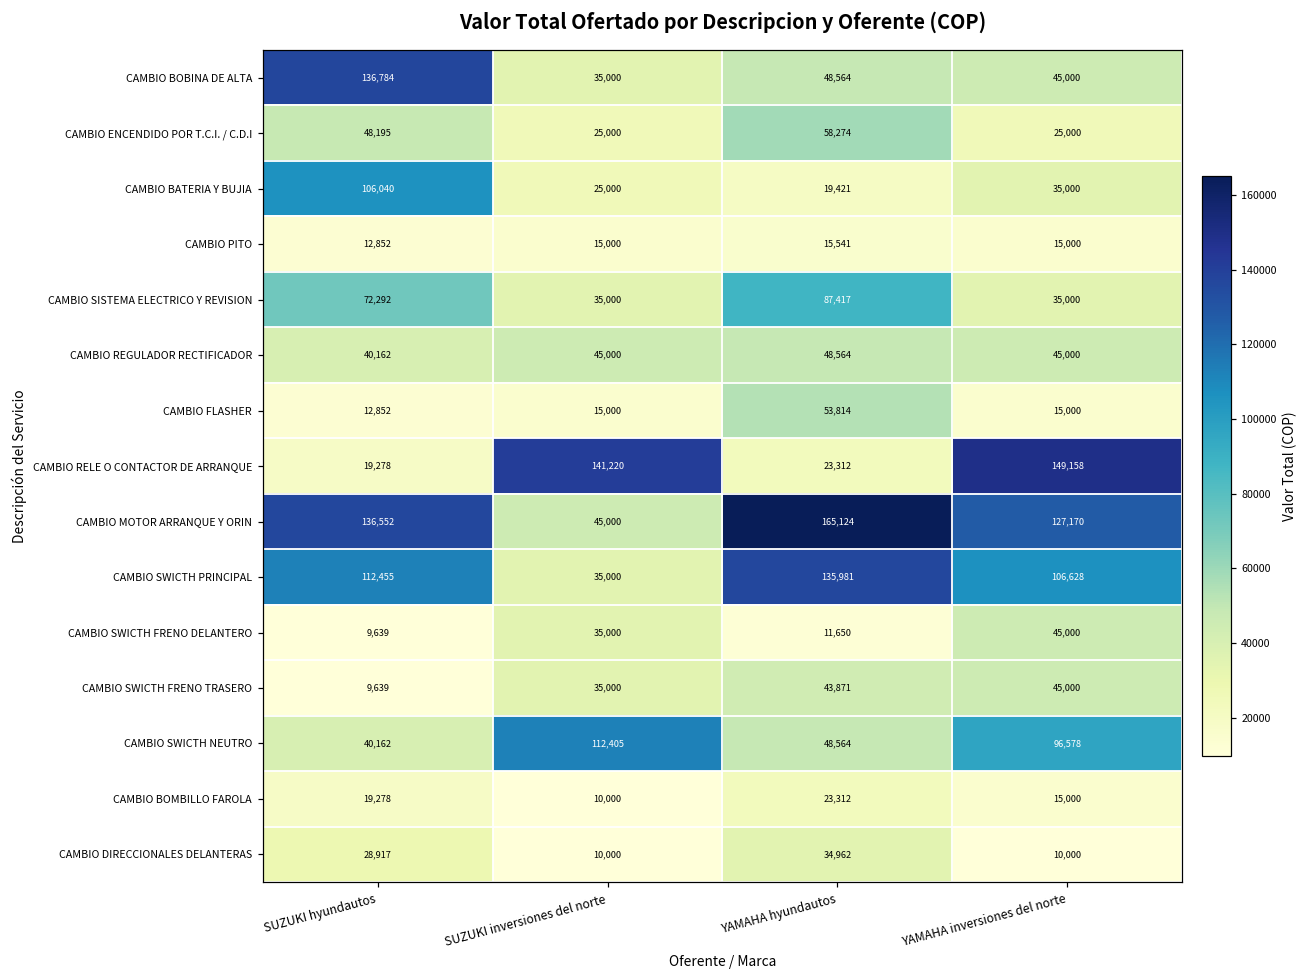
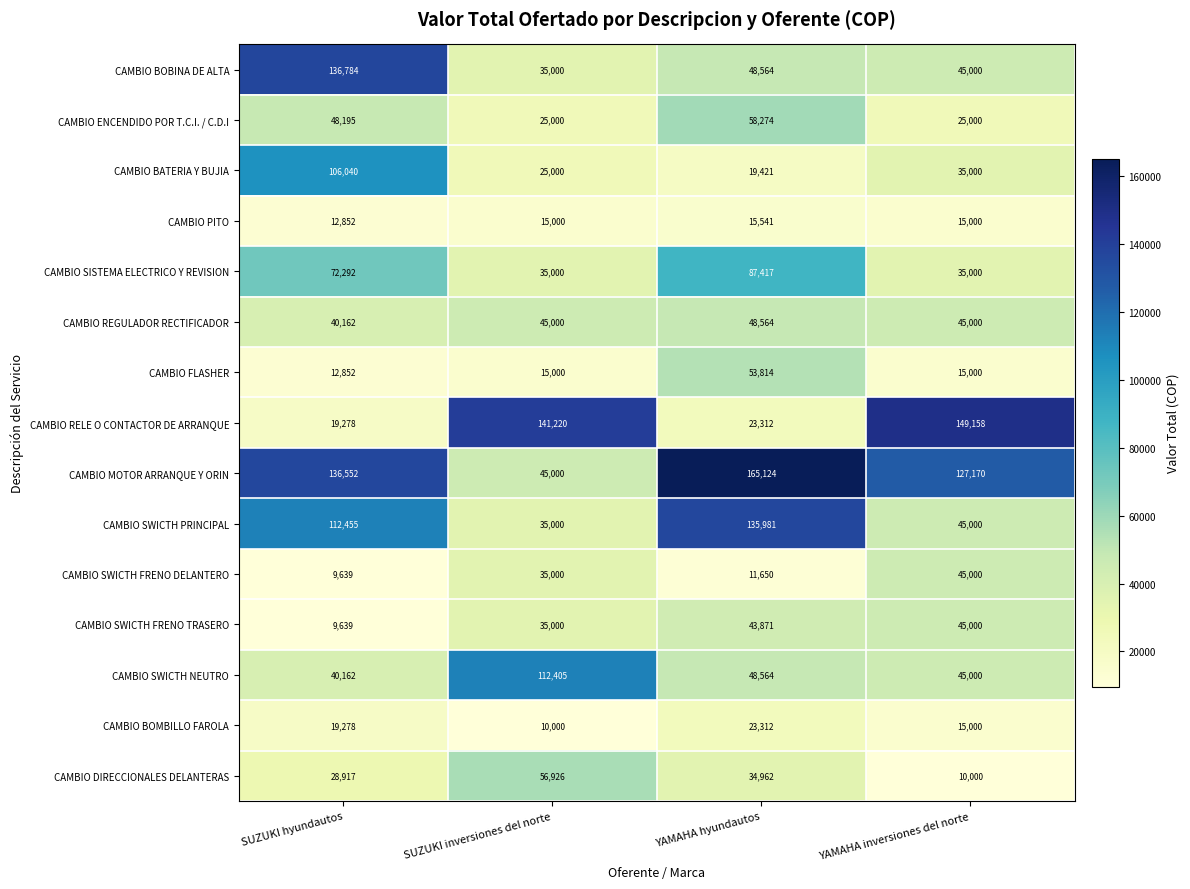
  {
    "CAMBIO BOBINA DE ALTA": {
      "SUZUKI hyundautos": "136,784",
      "SUZUKI inversiones del norte": "35,000",
      "YAMAHA hyundautos": "48,564",
      "YAMAHA inversiones del norte": "45,000"
    },
    "CAMBIO ENCENDIDO POR T.C.I. / C.D.I": {
      "SUZUKI hyundautos": "48,195",
      "SUZUKI inversiones del norte": "25,000",
      "YAMAHA hyundautos": "58,274",
      "YAMAHA inversiones del norte": "25,000"
    },
    "CAMBIO BATERIA Y BUJIA": {
      "SUZUKI hyundautos": "106,040",
      "SUZUKI inversiones del norte": "25,000",
      "YAMAHA hyundautos": "19,421",
      "YAMAHA inversiones del norte": "35,000"
    },
    "CAMBIO PITO": {
      "SUZUKI hyundautos": "12,852",
      "SUZUKI inversiones del norte": "15,000",
      "YAMAHA hyundautos": "15,541",
      "YAMAHA inversiones del norte": "15,000"
    },
    "CAMBIO SISTEMA ELECTRICO Y REVISION": {
      "SUZUKI hyundautos": "72,292",
      "SUZUKI inversiones del norte": "35,000",
      "YAMAHA hyundautos": "87,417",
      "YAMAHA inversiones del norte": "35,000"
    },
    "CAMBIO REGULADOR RECTIFICADOR": {
      "SUZUKI hyundautos": "40,162",
      "SUZUKI inversiones del norte": "45,000",
      "YAMAHA hyundautos": "48,564",
      "YAMAHA inversiones del norte": "45,000"
    },
    "CAMBIO FLASHER": {
      "SUZUKI hyundautos": "12,852",
      "SUZUKI inversiones del norte": "15,000",
      "YAMAHA hyundautos": "53,814",
      "YAMAHA inversiones del norte": "15,000"
    },
    "CAMBIO RELE O CONTACTOR DE ARRANQUE": {
      "SUZUKI hyundautos": "19,278",
      "SUZUKI inversiones del norte": "141,220",
      "YAMAHA hyundautos": "23,312",
      "YAMAHA inversiones del norte": "149,158"
    },
    "CAMBIO MOTOR ARRANQUE Y ORIN": {
      "SUZUKI hyundautos": "136,552",
      "SUZUKI inversiones del norte": "45,000",
      "YAMAHA hyundautos": "165,124",
      "YAMAHA inversiones del norte": "127,170"
    },
    "CAMBIO SWICTH PRINCIPAL": {
      "SUZUKI hyundautos": "112,455",
      "SUZUKI inversiones del norte": "35,000",
      "YAMAHA hyundautos": "135,981",
-     "YAMAHA inversiones del norte": "106,628"
+     "YAMAHA inversiones del norte": "45,000"
    },
    "CAMBIO SWICTH FRENO DELANTERO": {
      "SUZUKI hyundautos": "9,639",
      "SUZUKI inversiones del norte": "35,000",
      "YAMAHA hyundautos": "11,650",
      "YAMAHA inversiones del norte": "45,000"
    },
    "CAMBIO SWICTH FRENO TRASERO": {
      "SUZUKI hyundautos": "9,639",
      "SUZUKI inversiones del norte": "35,000",
      "YAMAHA hyundautos": "43,871",
      "YAMAHA inversiones del norte": "45,000"
    },
    "CAMBIO SWICTH NEUTRO": {
      "SUZUKI hyundautos": "40,162",
      "SUZUKI inversiones del norte": "112,405",
      "YAMAHA hyundautos": "48,564",
-     "YAMAHA inversiones del norte": "96,578"
+     "YAMAHA inversiones del norte": "45,000"
    },
    "CAMBIO BOMBILLO FAROLA": {
      "SUZUKI hyundautos": "19,278",
      "SUZUKI inversiones del norte": "10,000",
      "YAMAHA hyundautos": "23,312",
      "YAMAHA inversiones del norte": "15,000"
    },
    "CAMBIO DIRECCIONALES DELANTERAS": {
      "SUZUKI hyundautos": "28,917",
-     "SUZUKI inversiones del norte": "10,000",
+     "SUZUKI inversiones del norte": "56,926",
      "YAMAHA hyundautos": "34,962",
      "YAMAHA inversiones del norte": "10,000"
    }
  }
